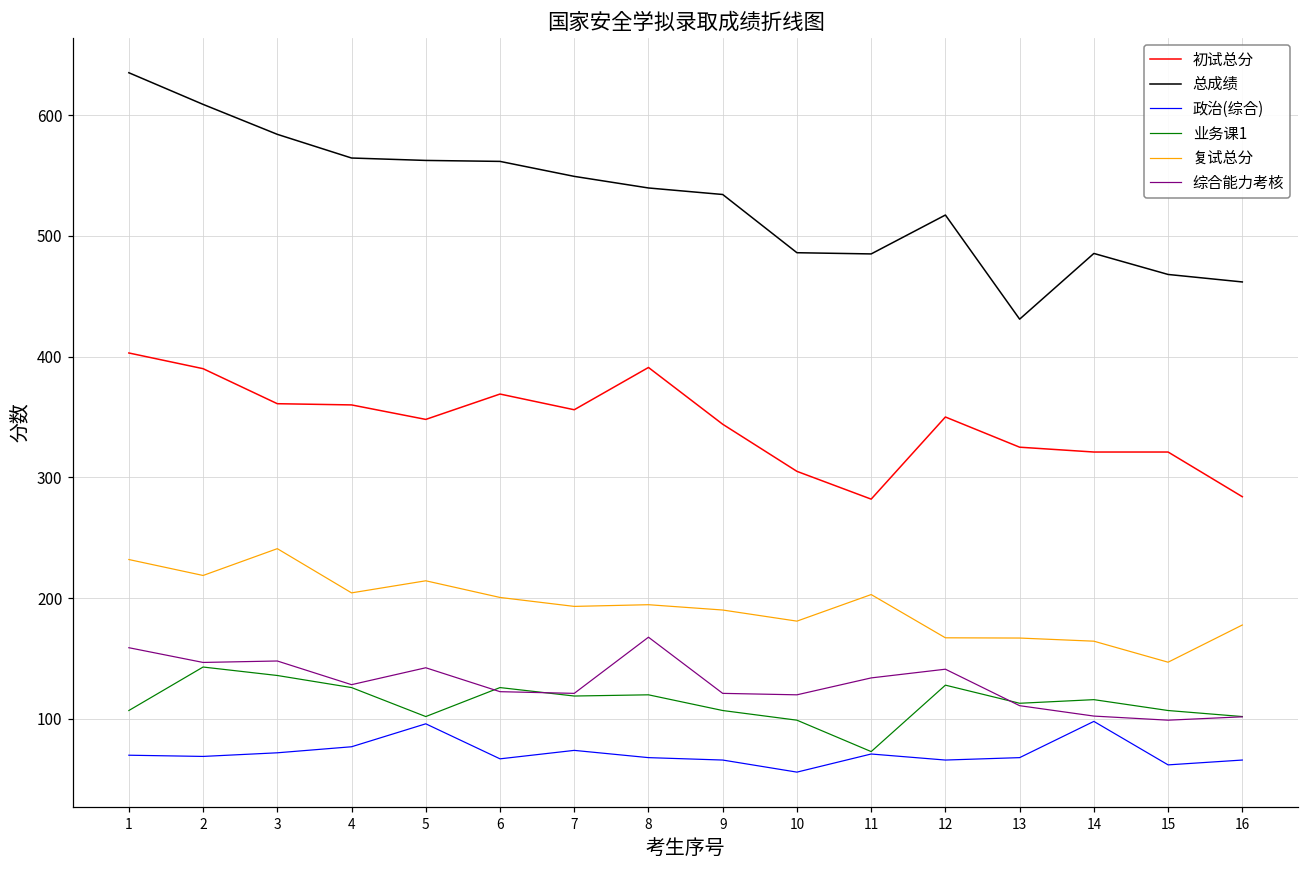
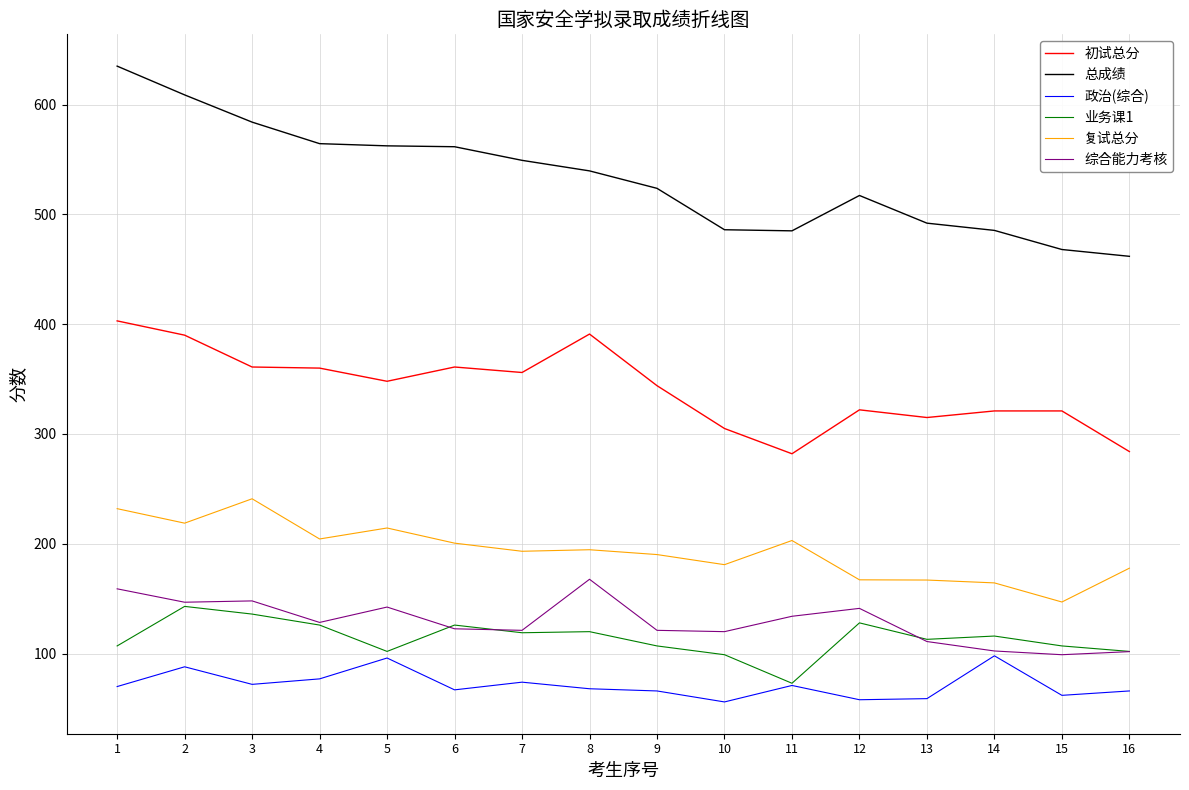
  {
    "初试总分": {
      "1": 403,
      "2": 390,
      "3": 361,
      "4": 360,
      "5": 348,
-     "6": 369,
+     "6": 361,
      "7": 356,
      "8": 391,
      "9": 344,
      "10": 305,
      "11": 282,
-     "12": 350,
-     "13": 325,
+     "12": 322,
+     "13": 315,
      "14": 321,
      "15": 321,
      "16": 284
    },
    "总成绩": {
      "1": 635,
      "2": 609,
      "3": 584,
      "4": 564,
      "5": 562,
      "6": 562,
      "7": 549,
      "8": 540,
-     "9": 534,
+     "9": 524,
      "10": 486,
      "11": 485,
      "12": 517,
-     "13": 431,
+     "13": 492,
      "14": 485,
      "15": 468,
      "16": 462
    },
    "政治(综合)": {
      "1": 70,
-     "2": 69,
+     "2": 88,
      "3": 72,
      "4": 77,
      "5": 96,
      "6": 67,
      "7": 74,
      "8": 68,
      "9": 66,
      "10": 56,
-     "12": 66,
-     "13": 68,
+     "12": 58,
+     "13": 59,
      "14": 98,
      "15": 62,
      "16": 66
    },
    "业务课1": {
      "1": 107,
      "2": 143,
      "3": 136,
      "4": 126,
      "5": 102,
      "6": 126,
      "8": 120,
      "9": 107,
      "10": 99,
      "12": 128,
      "14": 116,
      "15": 107
    },
    "复试总分": {
      "1": 232,
      "2": 219,
      "3": 241,
      "4": 204,
      "5": 214,
      "6": 201,
      "7": 193,
      "8": 195,
      "9": 190,
      "10": 181,
      "11": 203,
      "12": 167,
      "13": 167,
      "14": 164,
      "15": 147,
      "16": 178
    },
    "综合能力考核": {
      "1": 159,
      "2": 147,
      "3": 148,
      "4": 128,
      "5": 142,
      "6": 123,
      "8": 168,
      "9": 121,
      "10": 120,
      "11": 134,
      "12": 141,
      "14": 102,
      "15": 99
    }
  }
